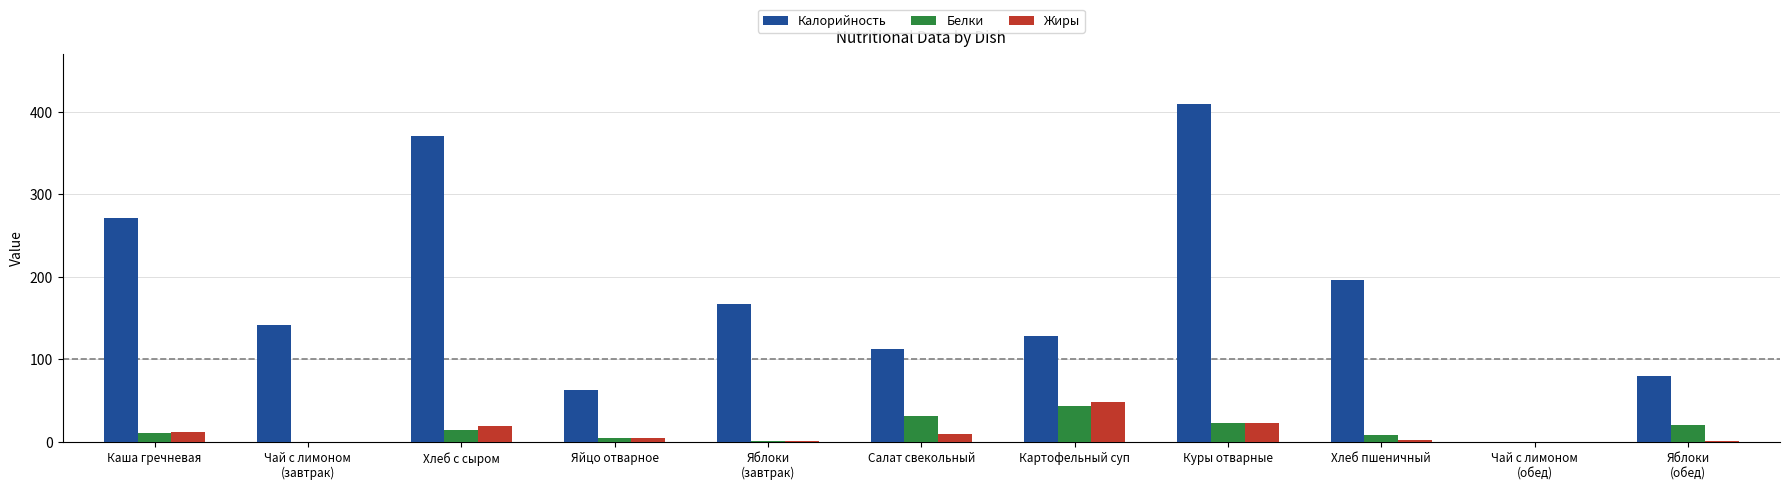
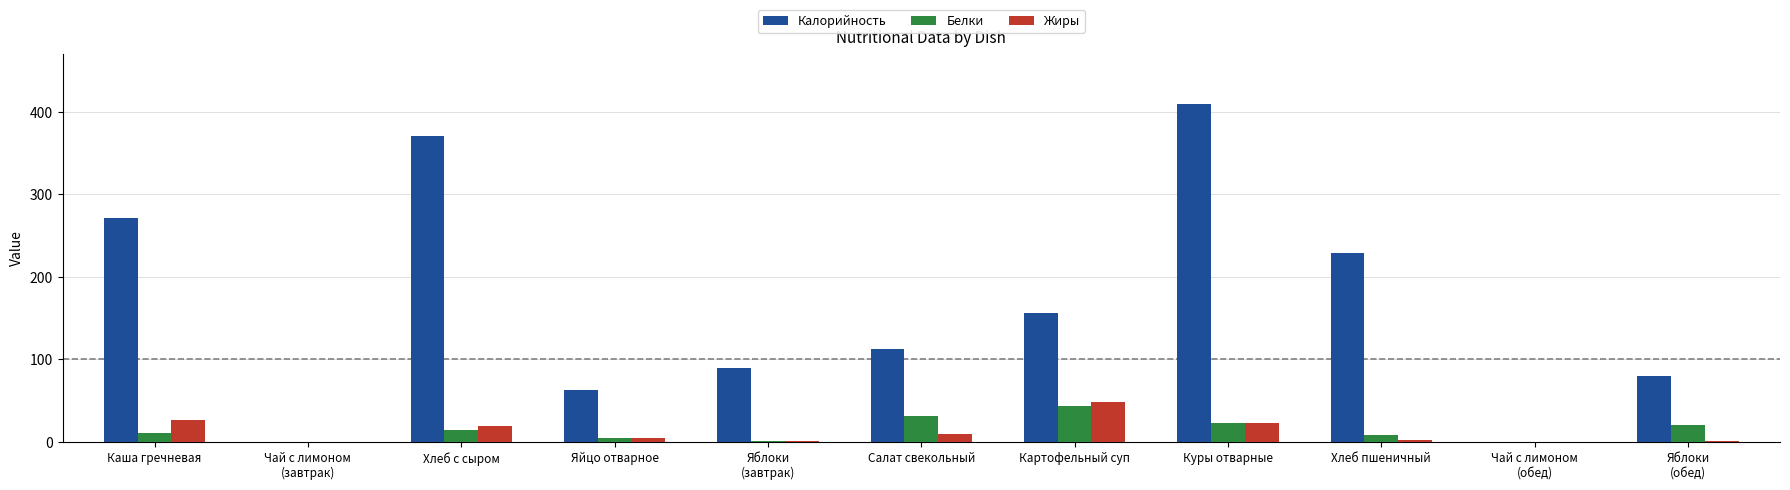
  {
    "Калорийность": {
      "Каша гречневая": 270,
-     "Чай с лимоном (завтрак)": 140,
+     "Чай с лимоном (завтрак)": 0,
      "Хлеб с сыром": 370,
      "Яйцо отварное": 60,
-     "Яблоки (завтрак)": 170,
+     "Яблоки (завтрак)": 90,
      "Салат свекольный": 110,
-     "Картофельный суп": 130,
+     "Картофельный суп": 160,
      "Куры отварные": 410,
-     "Хлеб пшеничный": 200,
+     "Хлеб пшеничный": 230,
      "Чай с лимоном (обед)": 0,
      "Яблоки (обед)": 80
    },
    "Белки": {
      "Каша гречневая": 10,
      "Чай с лимоном (завтрак)": 0,
      "Хлеб с сыром": 10,
      "Яйцо отварное": 10,
      "Салат свекольный": 30,
      "Картофельный суп": 40,
      "Куры отварные": 20,
      "Хлеб пшеничный": 10,
      "Чай с лимоном (обед)": 0,
      "Яблоки (обед)": 20
    },
    "Жиры": {
-     "Каша гречневая": 10,
+     "Каша гречневая": 30,
      "Чай с лимоном (завтрак)": 0,
      "Хлеб с сыром": 20,
      "Яйцо отварное": 10,
      "Салат свекольный": 10,
      "Картофельный суп": 50,
      "Куры отварные": 20,
      "Чай с лимоном (обед)": 0
    }
  }
